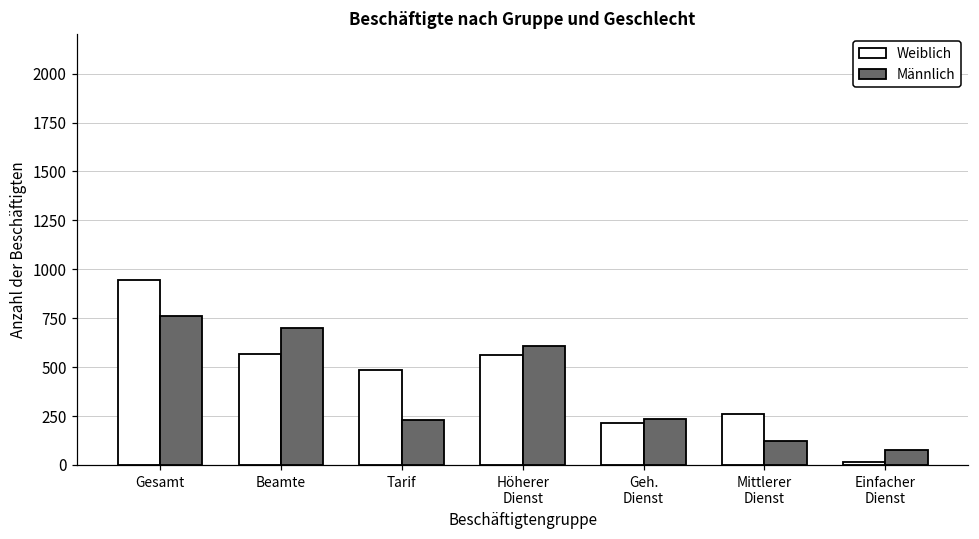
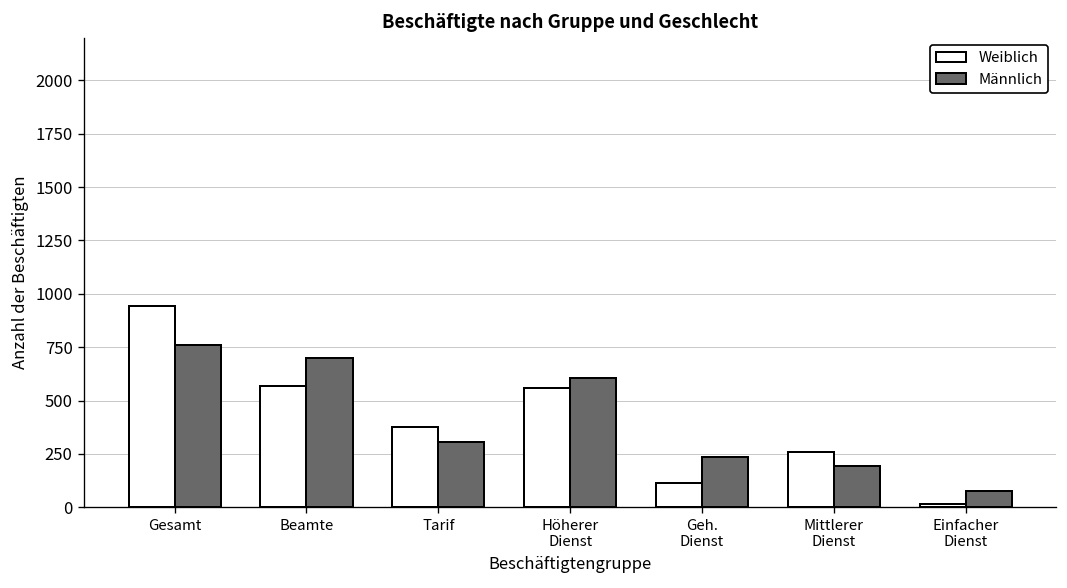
  {
    "Weiblich": {
      "Gesamt": 940,
      "Beamte": 570,
-     "Tarif": 480,
+     "Tarif": 380,
      "Höherer Dienst": 560,
-     "Geh. Dienst": 220,
+     "Geh. Dienst": 120,
      "Mittlerer Dienst": 260,
      "Einfacher Dienst": 20
    },
    "Männlich": {
      "Gesamt": 760,
      "Beamte": 700,
-     "Tarif": 230,
+     "Tarif": 310,
      "Höherer Dienst": 610,
      "Geh. Dienst": 240,
-     "Mittlerer Dienst": 130,
+     "Mittlerer Dienst": 200,
      "Einfacher Dienst": 80
    }
  }
